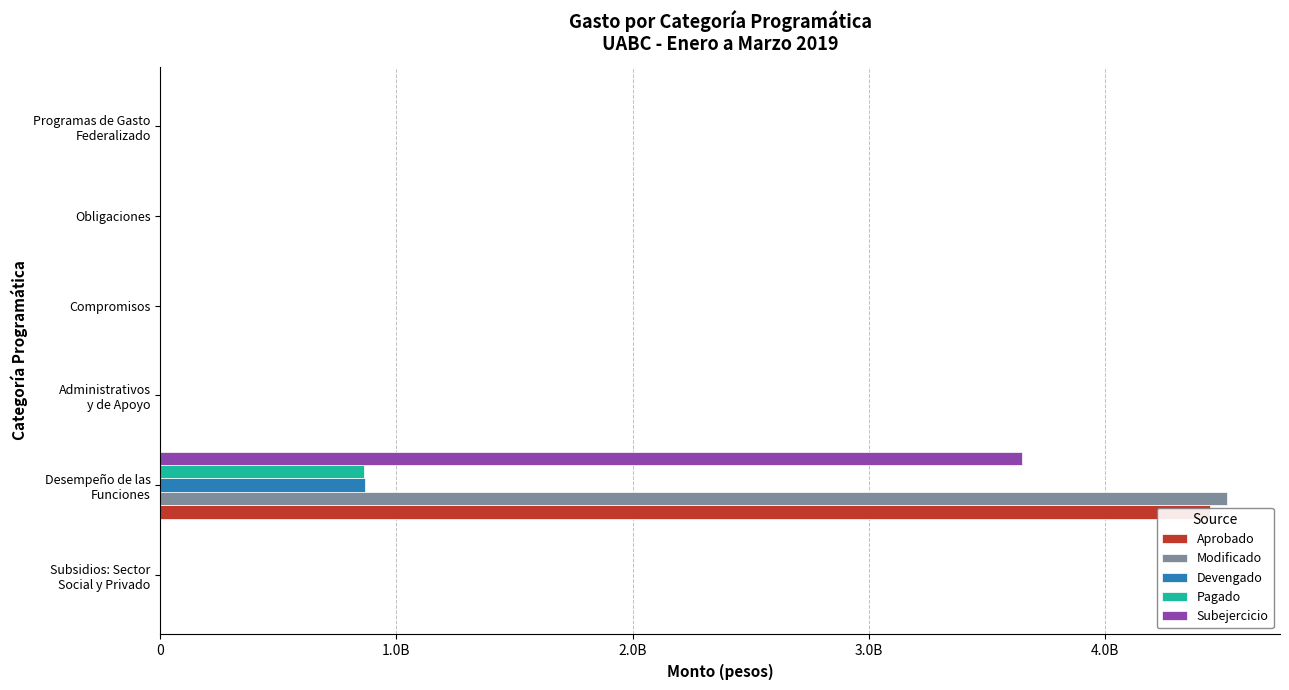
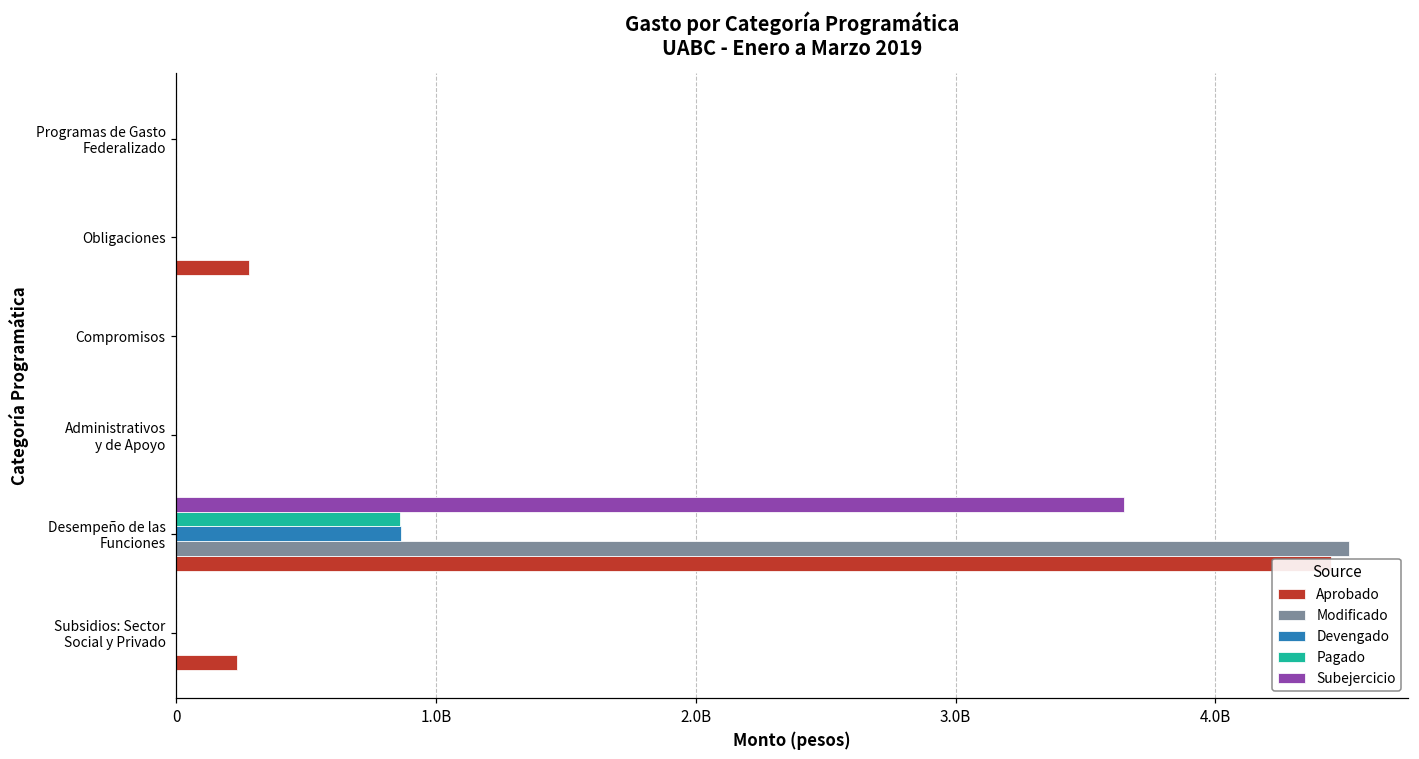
  {
    "Aprobado": {
      "Programas de Gasto Federalizado": 0,
-     "Obligaciones": 0,
+     "Obligaciones": 280000000,
      "Compromisos": 0,
      "Administrativos y de Apoyo": 0,
-     "Subsidios: Sector Social y Privado": 0
+     "Subsidios: Sector Social y Privado": 230000000
    },
    "Modificado": {
      "Programas de Gasto Federalizado": 0,
      "Obligaciones": 0,
      "Compromisos": 0,
      "Administrativos y de Apoyo": 0,
      "Desempeño de las Funciones": 4520000000,
      "Subsidios: Sector Social y Privado": 0
    },
    "Devengado": {
      "Programas de Gasto Federalizado": 0,
      "Obligaciones": 0,
      "Compromisos": 0,
      "Administrativos y de Apoyo": 0,
      "Desempeño de las Funciones": 870000000,
      "Subsidios: Sector Social y Privado": 0
    },
    "Pagado": {
      "Programas de Gasto Federalizado": 0,
      "Obligaciones": 0,
      "Compromisos": 0,
      "Administrativos y de Apoyo": 0,
      "Desempeño de las Funciones": 860000000,
      "Subsidios: Sector Social y Privado": 0
    },
    "Subejercicio": {
      "Programas de Gasto Federalizado": 0,
      "Obligaciones": 0,
      "Compromisos": 0,
      "Administrativos y de Apoyo": 0,
      "Desempeño de las Funciones": 3650000000,
      "Subsidios: Sector Social y Privado": 0
    }
  }
